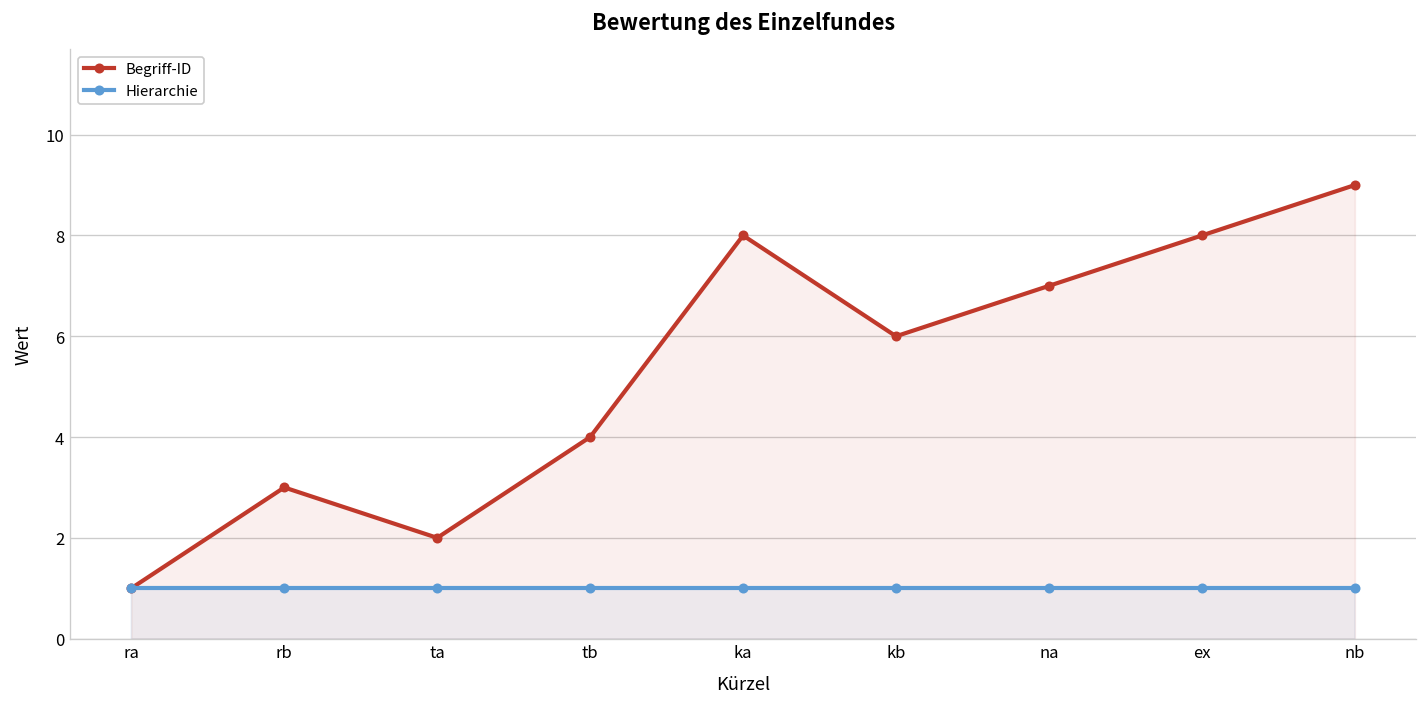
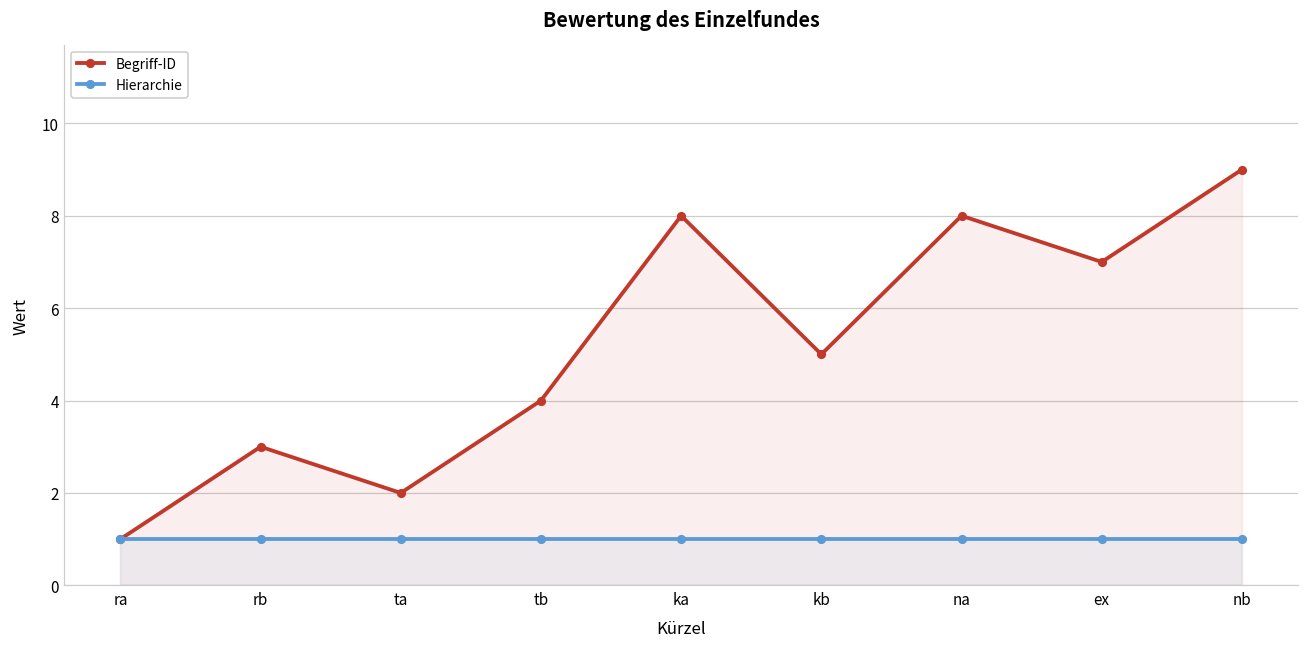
  {
    "Begriff-ID": {
      "rb": 3,
      "ta": 2,
      "tb": 4,
      "ka": 8,
-     "kb": 6,
-     "na": 7,
-     "ex": 8,
+     "kb": 5,
+     "na": 8,
+     "ex": 7,
      "nb": 9
    },
    "Hierarchie": {
      "rb": 1,
      "ta": 1,
      "tb": 1,
      "ka": 1,
      "kb": 1,
      "na": 1,
      "ex": 1,
      "nb": 1
    }
  }
